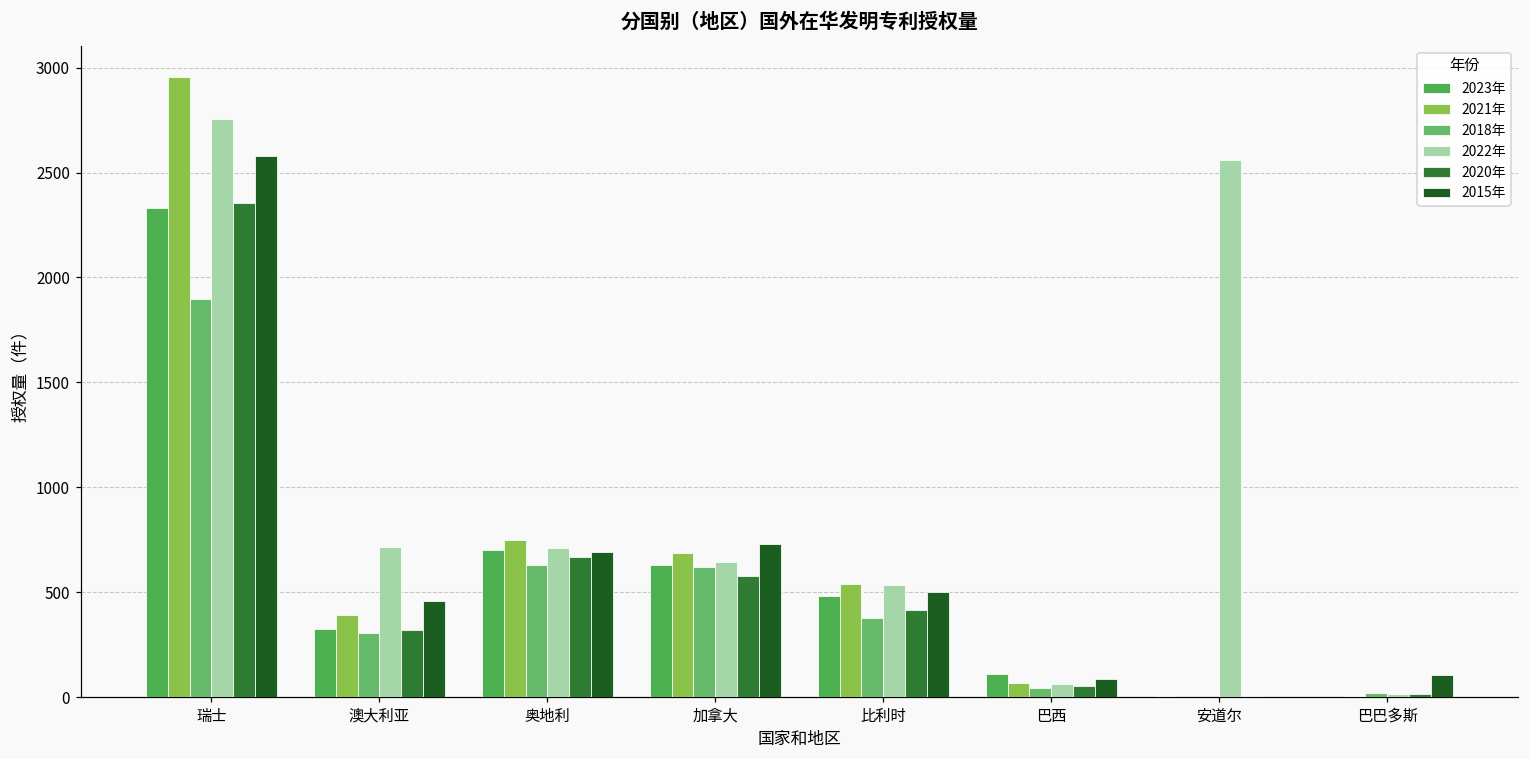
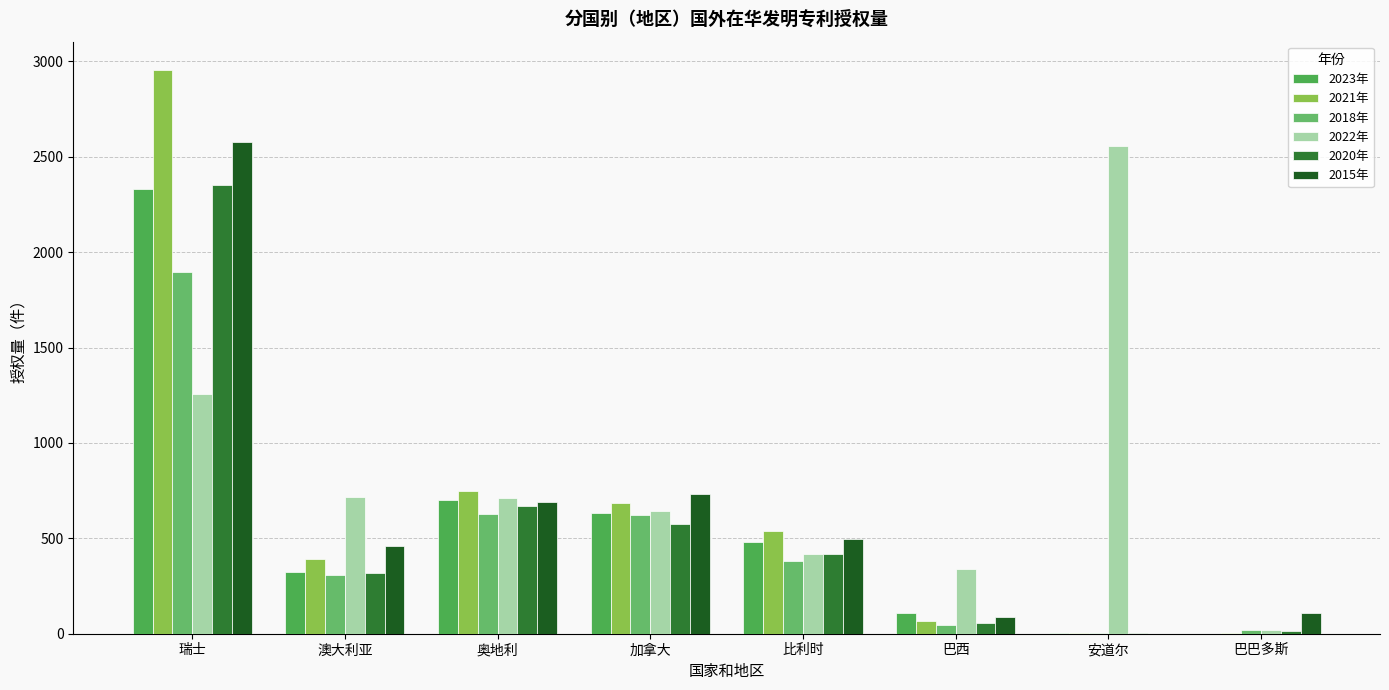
  {
    "2022年": {
-     "瑞士": 2760,
+     "瑞士": 1260,
      "澳大利亚": 720,
      "奥地利": 710,
      "加拿大": 640,
-     "比利时": 530,
-     "巴西": 60,
+     "比利时": 420,
+     "巴西": 340,
      "安道尔": 2560,
      "巴巴多斯": 20
    }
  }
